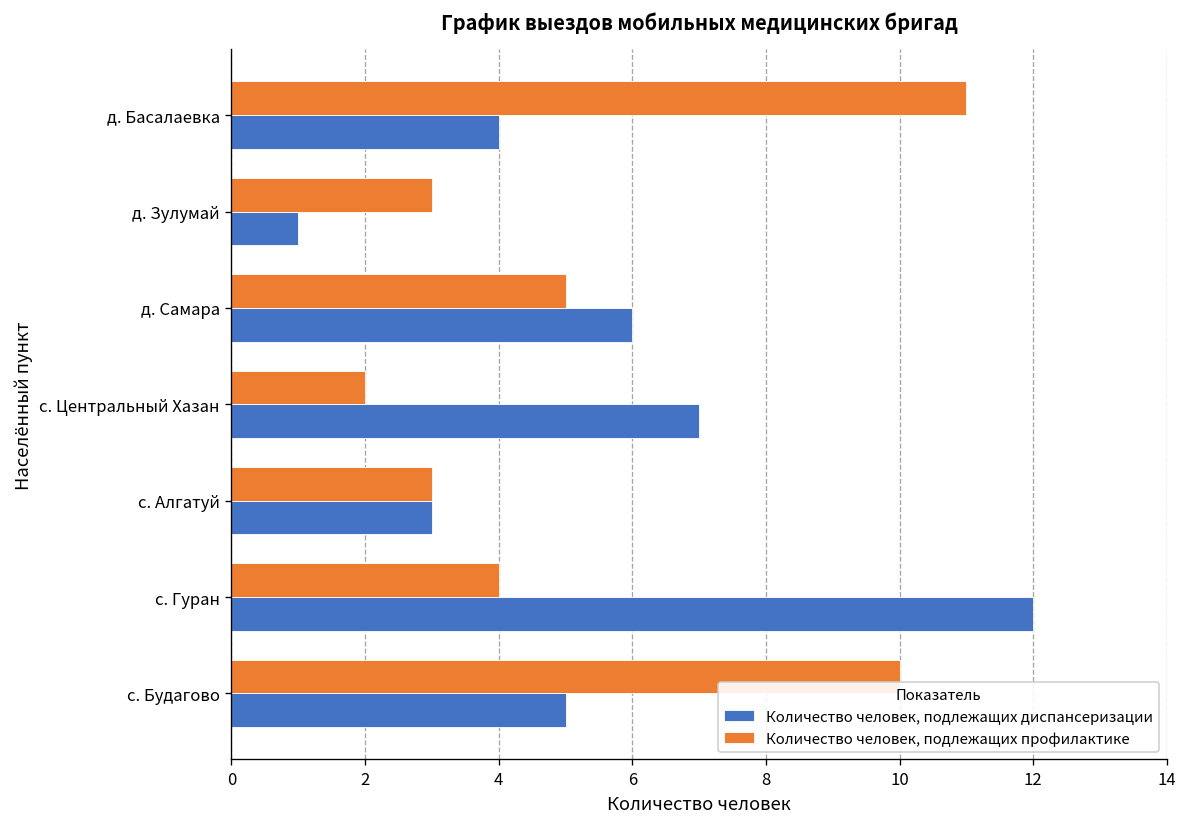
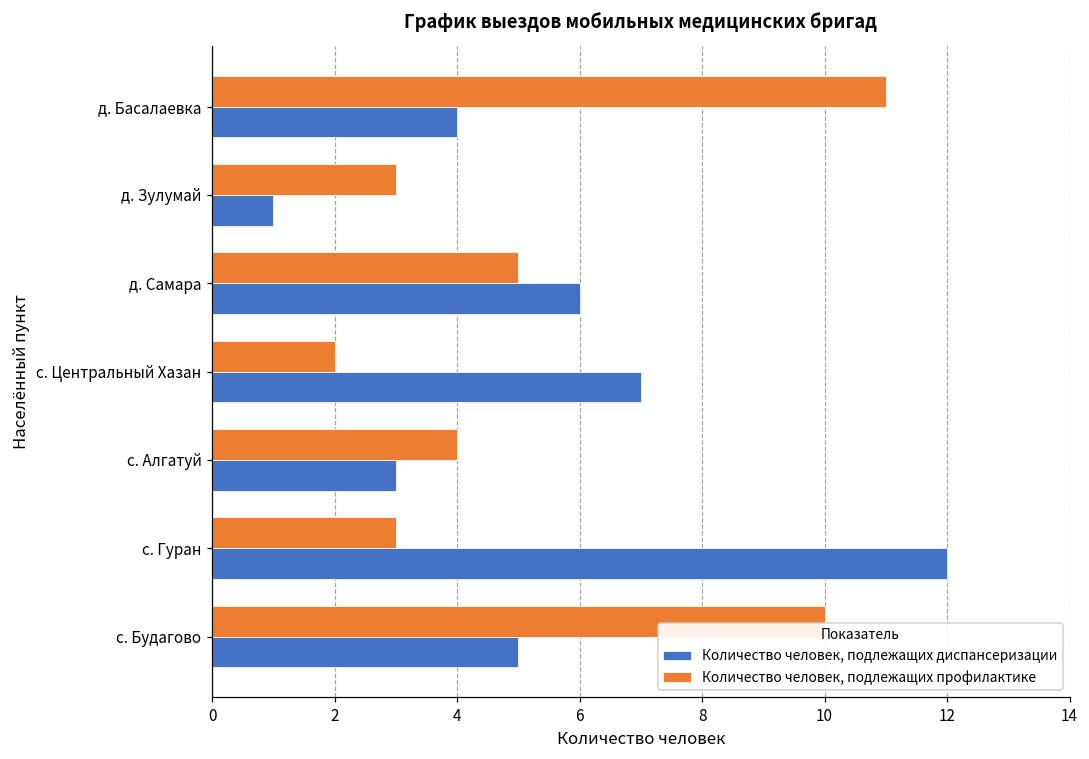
  {
    "Количество человек, подлежащих диспансеризации": {
      "д. Басалаевка": 4,
      "д. Зулумай": 1,
      "д. Самара": 6,
      "с. Центральный Хазан": 7,
      "с. Алгатуй": 3,
      "с. Гуран": 12,
      "с. Будагово": 5
    },
    "Количество человек, подлежащих профилактике": {
      "д. Басалаевка": 11,
      "д. Зулумай": 3,
      "д. Самара": 5,
      "с. Центральный Хазан": 2,
-     "с. Алгатуй": 3,
-     "с. Гуран": 4,
+     "с. Алгатуй": 4,
+     "с. Гуран": 3,
      "с. Будагово": 10
    }
  }
